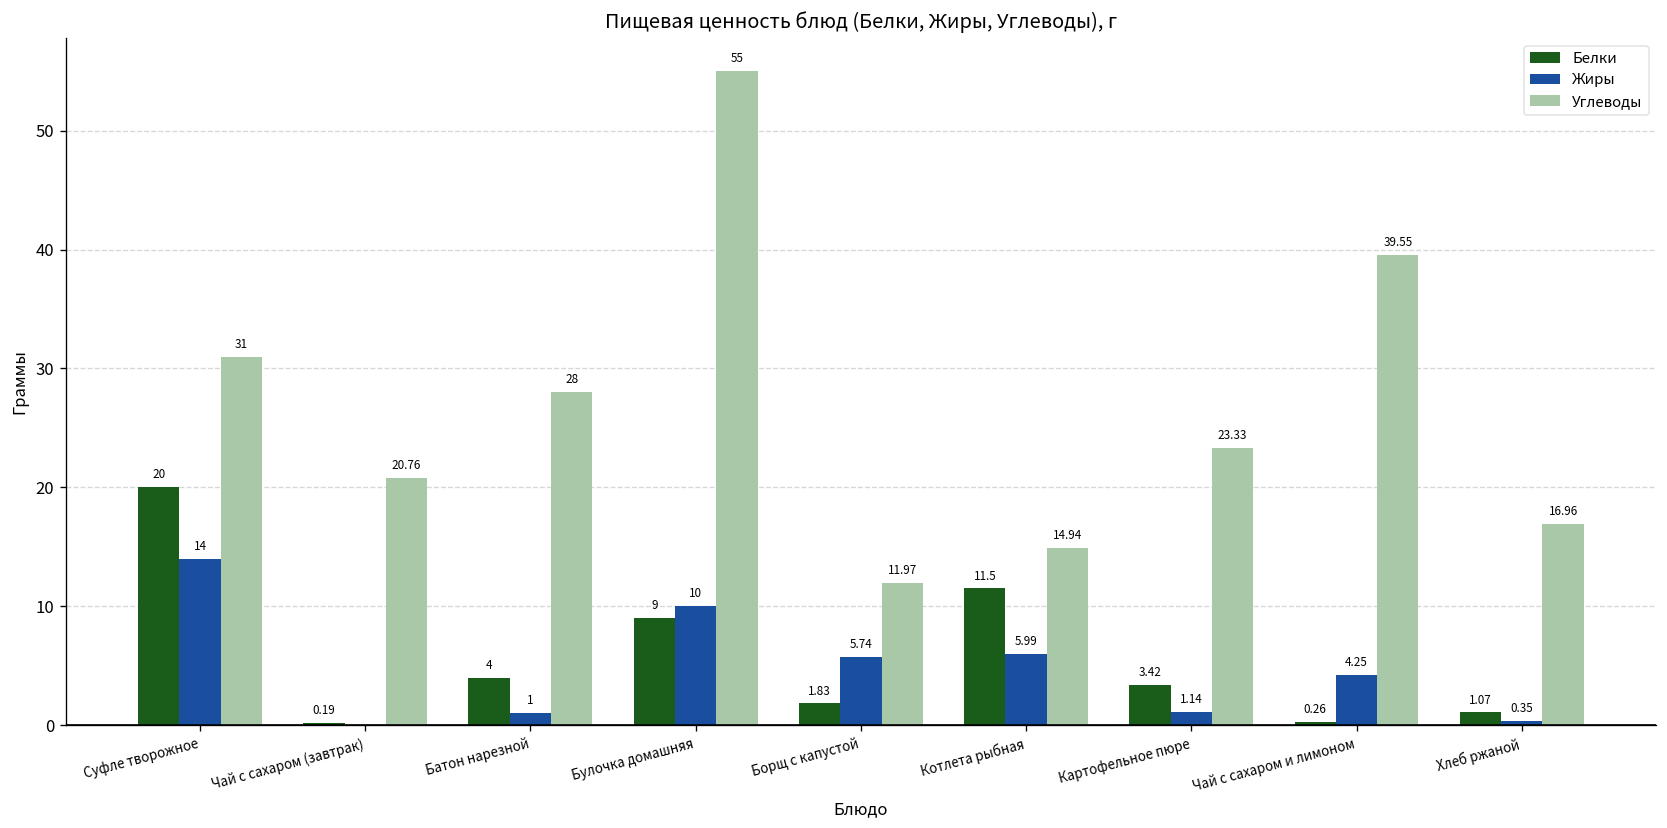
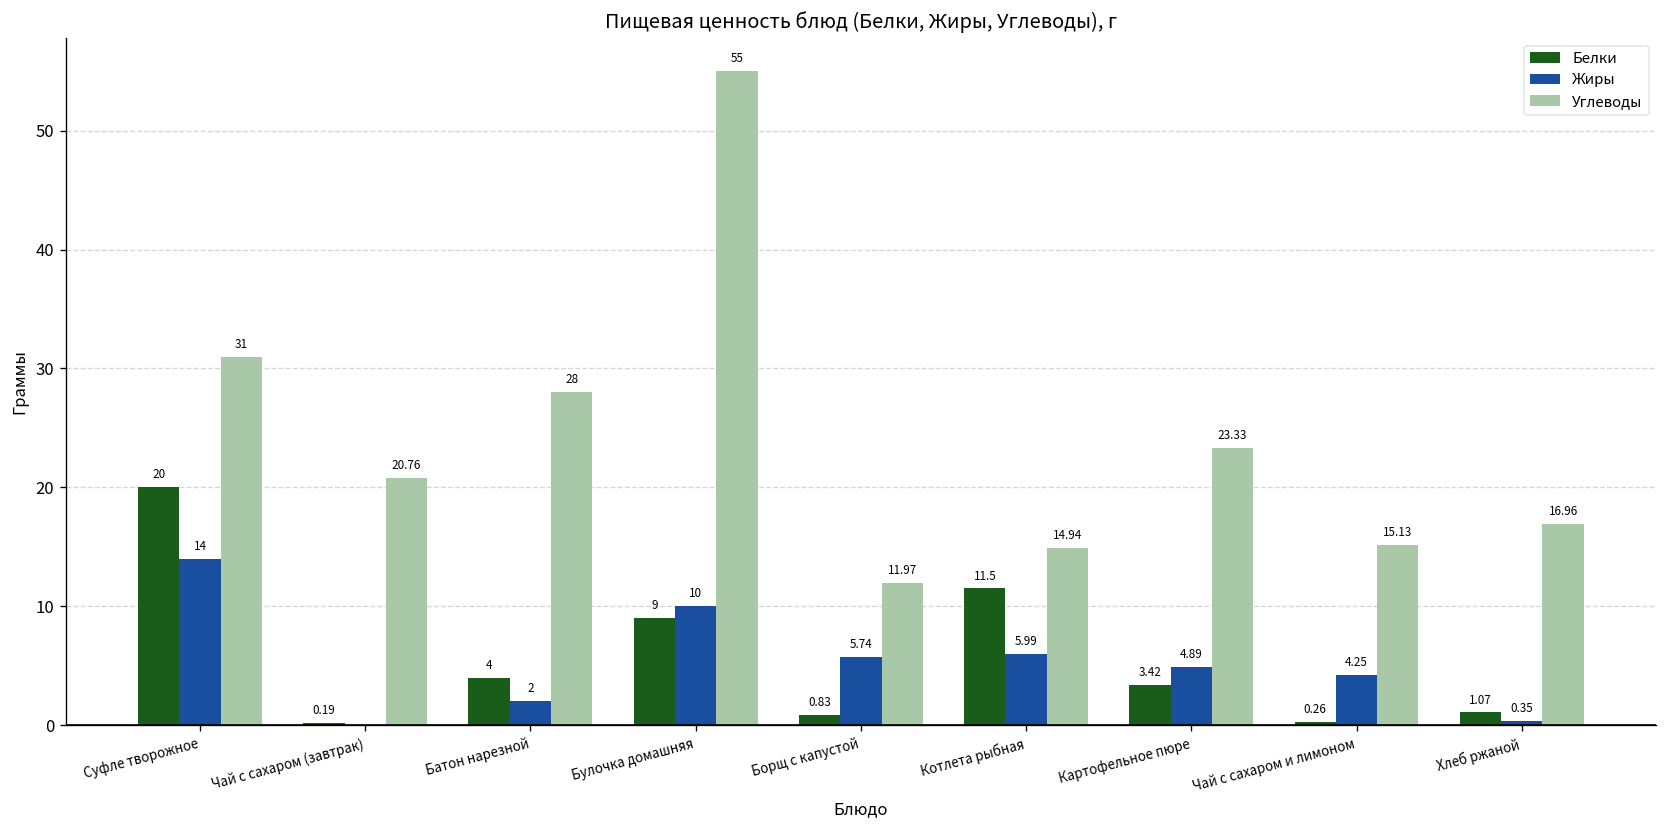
  {
    "Белки": {
      "Суфле творожное": 20,
      "Чай с сахаром (завтрак)": 0.19,
      "Батон нарезной": 4,
      "Булочка домашняя": 9,
-     "Борщ с капустой": 1.83,
+     "Борщ с капустой": 0.83,
      "Котлета рыбная": 11.5,
      "Картофельное пюре": 3.42,
      "Чай с сахаром и лимоном": 0.26,
      "Хлеб ржаной": 1.07
    },
    "Жиры": {
      "Суфле творожное": 14,
-     "Батон нарезной": 1,
+     "Батон нарезной": 2,
      "Булочка домашняя": 10,
      "Борщ с капустой": 5.74,
      "Котлета рыбная": 5.99,
-     "Картофельное пюре": 1.14,
+     "Картофельное пюре": 4.89,
      "Чай с сахаром и лимоном": 4.25,
      "Хлеб ржаной": 0.35
    },
    "Углеводы": {
      "Суфле творожное": 31,
      "Чай с сахаром (завтрак)": 20.76,
      "Батон нарезной": 28,
      "Булочка домашняя": 55,
      "Борщ с капустой": 11.97,
      "Котлета рыбная": 14.94,
      "Картофельное пюре": 23.33,
-     "Чай с сахаром и лимоном": 39.55,
+     "Чай с сахаром и лимоном": 15.13,
      "Хлеб ржаной": 16.96
    }
  }
